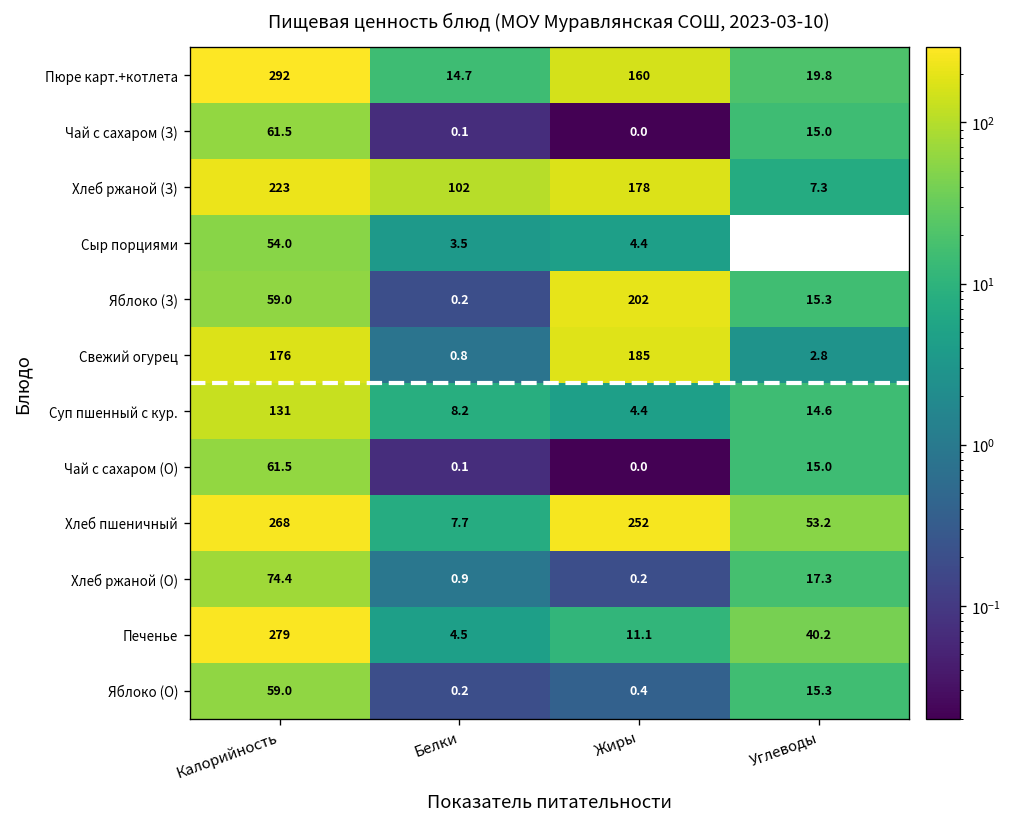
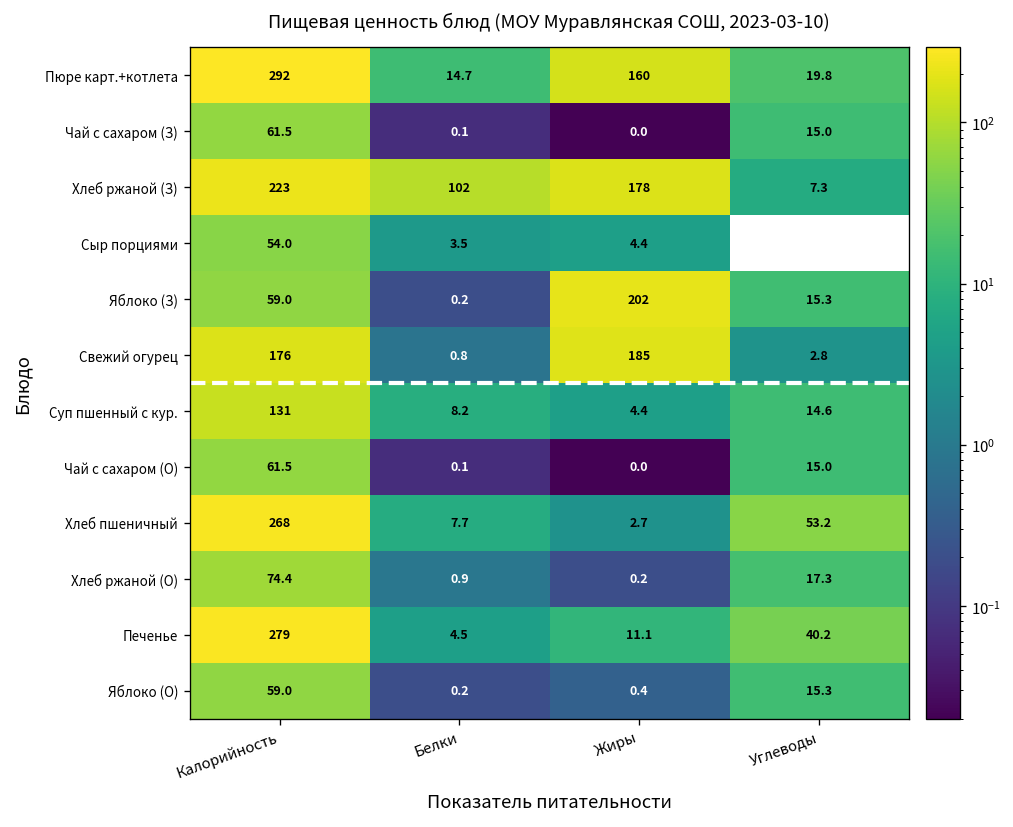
  {
    "Пюре карт.+котлета": {
      "Калорийность": 292,
      "Белки": 14.7,
      "Жиры": 160,
      "Углеводы": 19.8
    },
    "Чай с сахаром (З)": {
      "Калорийность": 61.5,
      "Белки": 0.1,
      "Жиры": 0.0,
      "Углеводы": 15.0
    },
    "Хлеб ржаной (З)": {
      "Калорийность": 223,
      "Белки": 102,
      "Жиры": 178,
      "Углеводы": 7.3
    },
    "Сыр порциями": {
      "Калорийность": 54.0,
      "Белки": 3.5,
      "Жиры": 4.4
    },
    "Яблоко (З)": {
      "Калорийность": 59.0,
      "Белки": 0.2,
      "Жиры": 202,
      "Углеводы": 15.3
    },
    "Свежий огурец": {
      "Калорийность": 176,
      "Белки": 0.8,
      "Жиры": 185,
      "Углеводы": 2.8
    },
    "Суп пшенный с кур.": {
      "Калорийность": 131,
      "Белки": 8.2,
      "Жиры": 4.4,
      "Углеводы": 14.6
    },
    "Чай с сахаром (О)": {
      "Калорийность": 61.5,
      "Белки": 0.1,
      "Жиры": 0.0,
      "Углеводы": 15.0
    },
    "Хлеб пшеничный": {
      "Калорийность": 268,
      "Белки": 7.7,
-     "Жиры": 252,
+     "Жиры": 2.7,
      "Углеводы": 53.2
    },
    "Хлеб ржаной (О)": {
      "Калорийность": 74.4,
      "Белки": 0.9,
      "Жиры": 0.2,
      "Углеводы": 17.3
    },
    "Печенье": {
      "Калорийность": 279,
      "Белки": 4.5,
      "Жиры": 11.1,
      "Углеводы": 40.2
    },
    "Яблоко (О)": {
      "Калорийность": 59.0,
      "Белки": 0.2,
      "Жиры": 0.4,
      "Углеводы": 15.3
    }
  }
